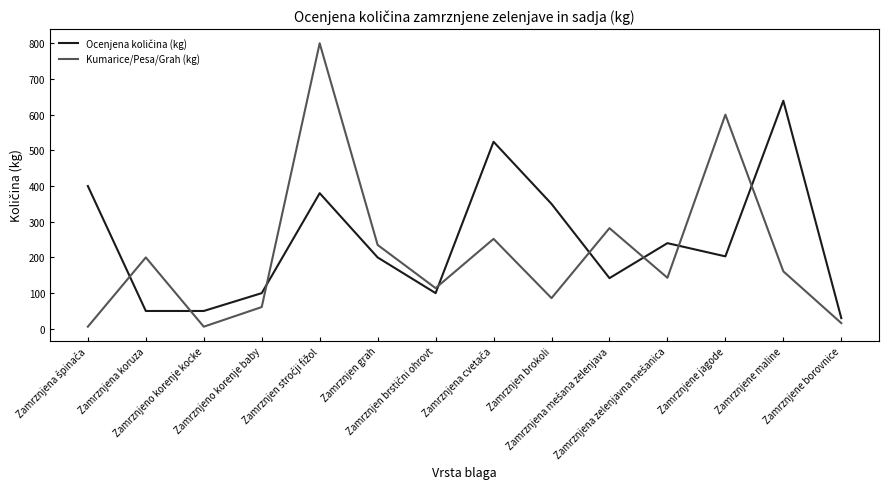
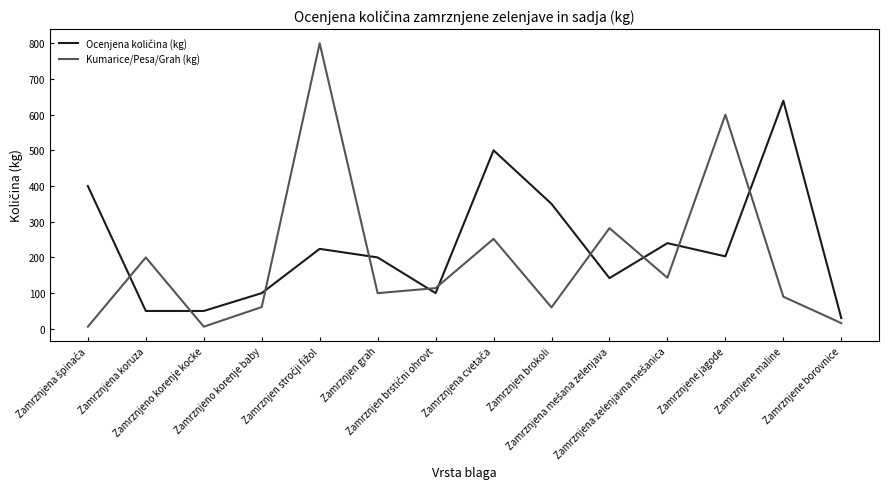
  {
    "Ocenjena količina (kg)": {
      "Zamrznjena špinača": 400,
      "Zamrznjena koruza": 50,
      "Zamrznjeno korenje kocke": 50,
      "Zamrznjeno korenje baby": 100,
-     "Zamrznjen stročji fižol": 380,
+     "Zamrznjen stročji fižol": 220,
      "Zamrznjen grah": 200,
      "Zamrznjen brstični ohrovt": 100,
-     "Zamrznjena cvetača": 520,
+     "Zamrznjena cvetača": 500,
      "Zamrznjen brokoli": 350,
      "Zamrznjena mešana zelenjava": 140,
      "Zamrznjena zelenjavna mešanica": 240,
      "Zamrznjene jagode": 200,
      "Zamrznjene maline": 640,
      "Zamrznjene borovnice": 30
    },
    "Kumarice/Pesa/Grah (kg)": {
      "Zamrznjena špinača": 10,
      "Zamrznjena koruza": 200,
      "Zamrznjeno korenje kocke": 10,
      "Zamrznjeno korenje baby": 60,
      "Zamrznjen stročji fižol": 800,
-     "Zamrznjen grah": 240,
+     "Zamrznjen grah": 100,
      "Zamrznjen brstični ohrovt": 110,
      "Zamrznjena cvetača": 250,
-     "Zamrznjen brokoli": 90,
+     "Zamrznjen brokoli": 60,
      "Zamrznjena mešana zelenjava": 280,
      "Zamrznjena zelenjavna mešanica": 140,
      "Zamrznjene jagode": 600,
-     "Zamrznjene maline": 160,
+     "Zamrznjene maline": 90,
      "Zamrznjene borovnice": 20
    }
  }
